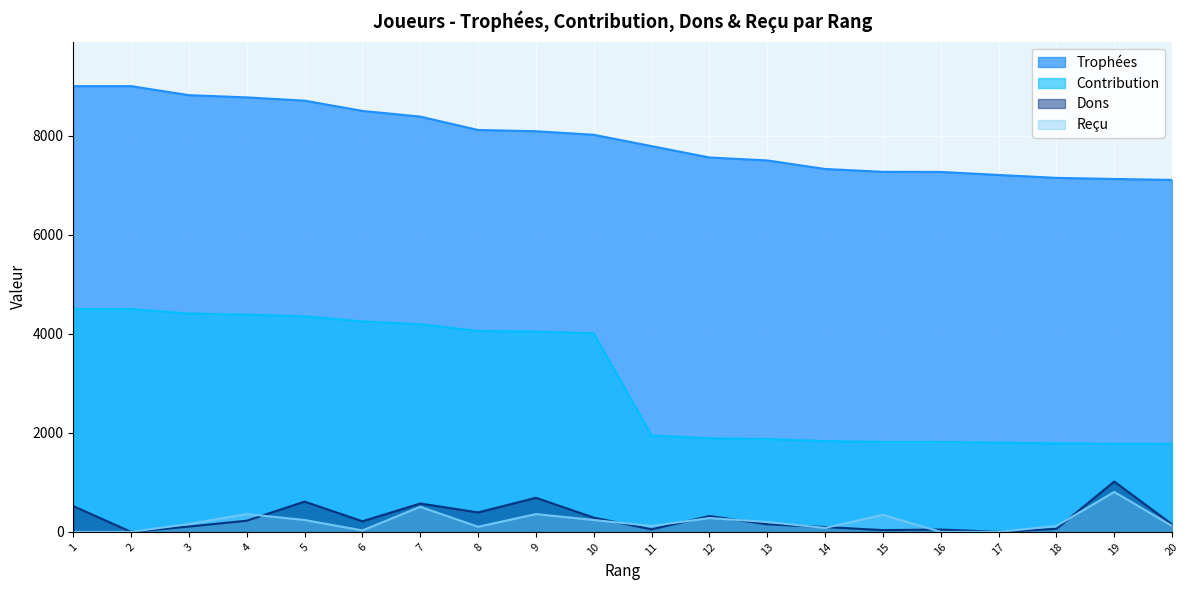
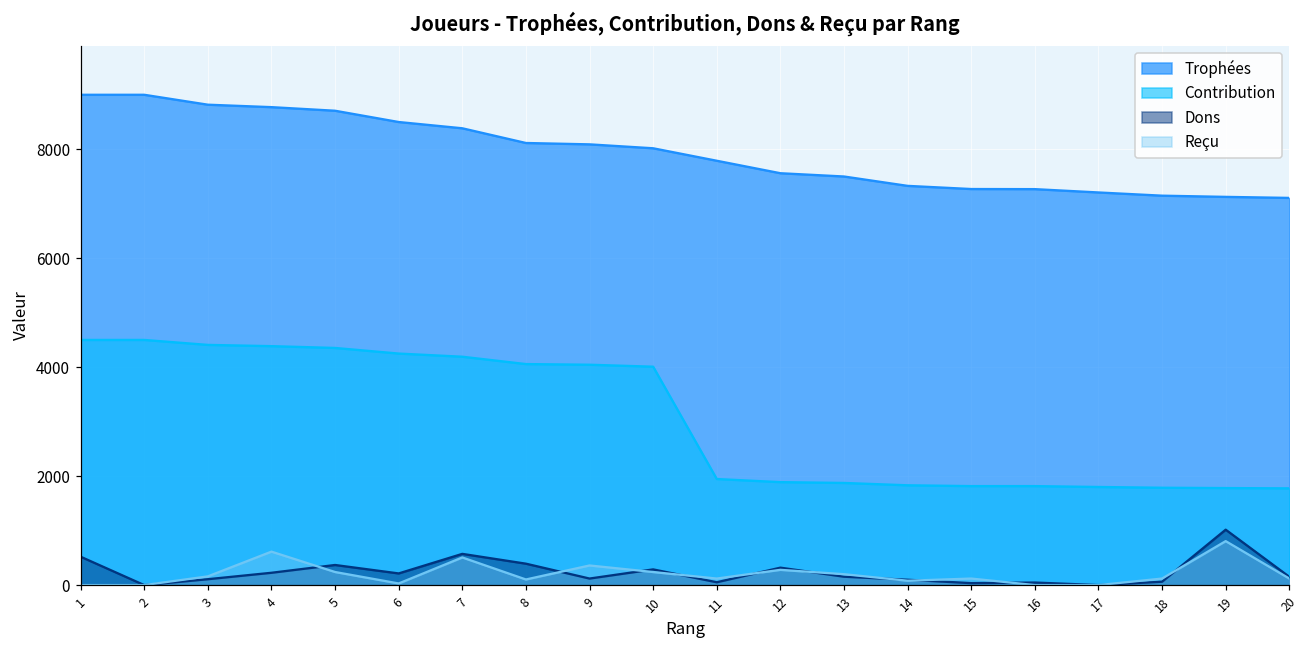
  {
    "Dons": {
      "1": 500,
      "3": 100,
      "4": 200,
-     "5": 600,
+     "5": 400,
      "6": 200,
      "7": 600,
      "8": 400,
-     "9": 700,
+     "9": 100,
      "11": 100,
      "15": 0,
      "18": 100,
      "19": 1000
    },
    "Reçu": {
      "1": 0,
      "3": 200,
-     "4": 400,
+     "4": 600,
      "5": 200,
      "6": 0,
      "7": 500,
      "8": 100,
      "9": 400,
      "11": 100,
-     "15": 300,
+     "15": 100,
      "18": 100,
      "19": 800
    }
  }
